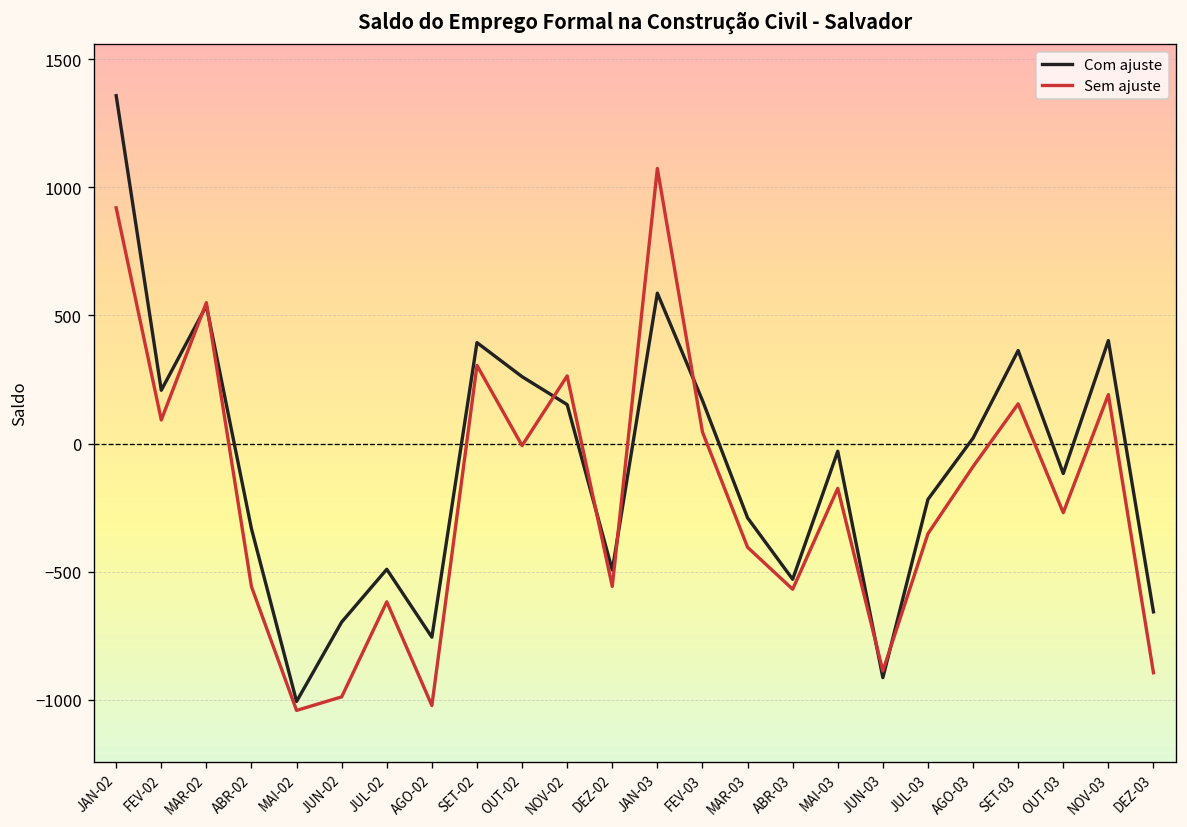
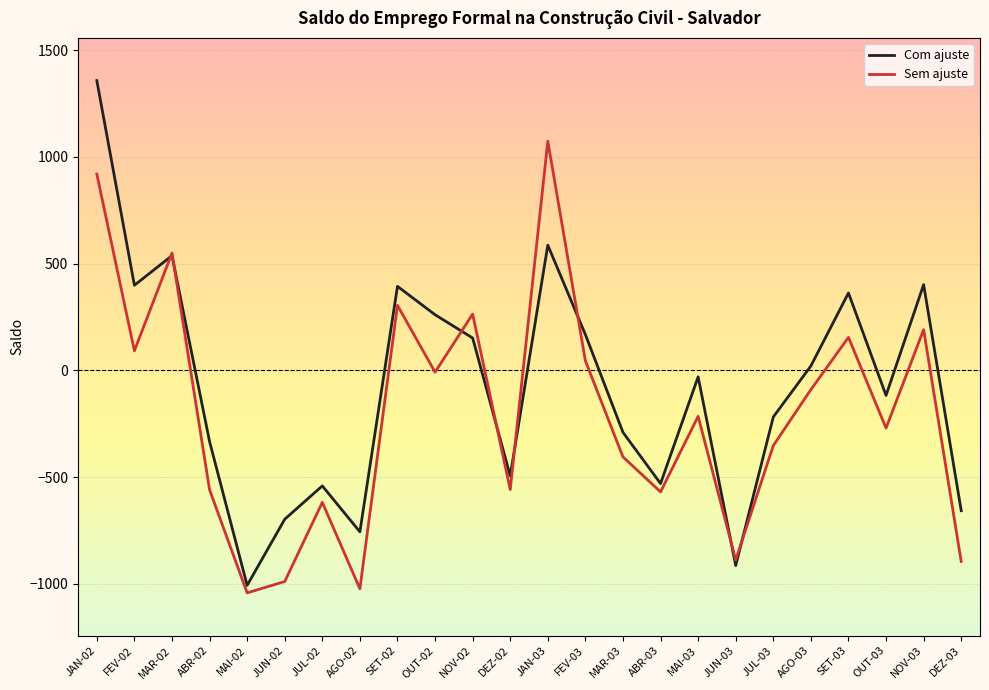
  {
    "Com ajuste": {
      "JAN-02": 1360,
-     "FEV-02": 210,
+     "FEV-02": 400,
      "MAR-02": 540,
      "ABR-02": -330,
      "MAI-02": -1010,
      "JUN-02": -700,
-     "JUL-02": -490,
+     "JUL-02": -540,
      "AGO-02": -760,
      "SET-02": 390,
      "OUT-02": 260,
      "NOV-02": 150,
      "DEZ-02": -490,
      "JAN-03": 590,
      "FEV-03": 170,
      "MAR-03": -290,
      "ABR-03": -530,
      "MAI-03": -30,
      "JUN-03": -910,
      "JUL-03": -220,
      "AGO-03": 20,
      "SET-03": 360,
      "OUT-03": -120,
      "NOV-03": 400,
      "DEZ-03": -660
    },
    "Sem ajuste": {
      "JAN-02": 920,
      "FEV-02": 90,
      "MAR-02": 550,
      "ABR-02": -560,
      "MAI-02": -1040,
      "JUN-02": -990,
      "JUL-02": -620,
      "AGO-02": -1020,
      "SET-02": 310,
      "OUT-02": -10,
      "NOV-02": 260,
      "DEZ-02": -560,
      "JAN-03": 1070,
      "FEV-03": 50,
      "MAR-03": -410,
      "ABR-03": -570,
-     "MAI-03": -180,
+     "MAI-03": -220,
      "JUN-03": -890,
      "JUL-03": -350,
      "AGO-03": -90,
      "SET-03": 160,
      "OUT-03": -270,
      "NOV-03": 190,
      "DEZ-03": -900
    }
  }
